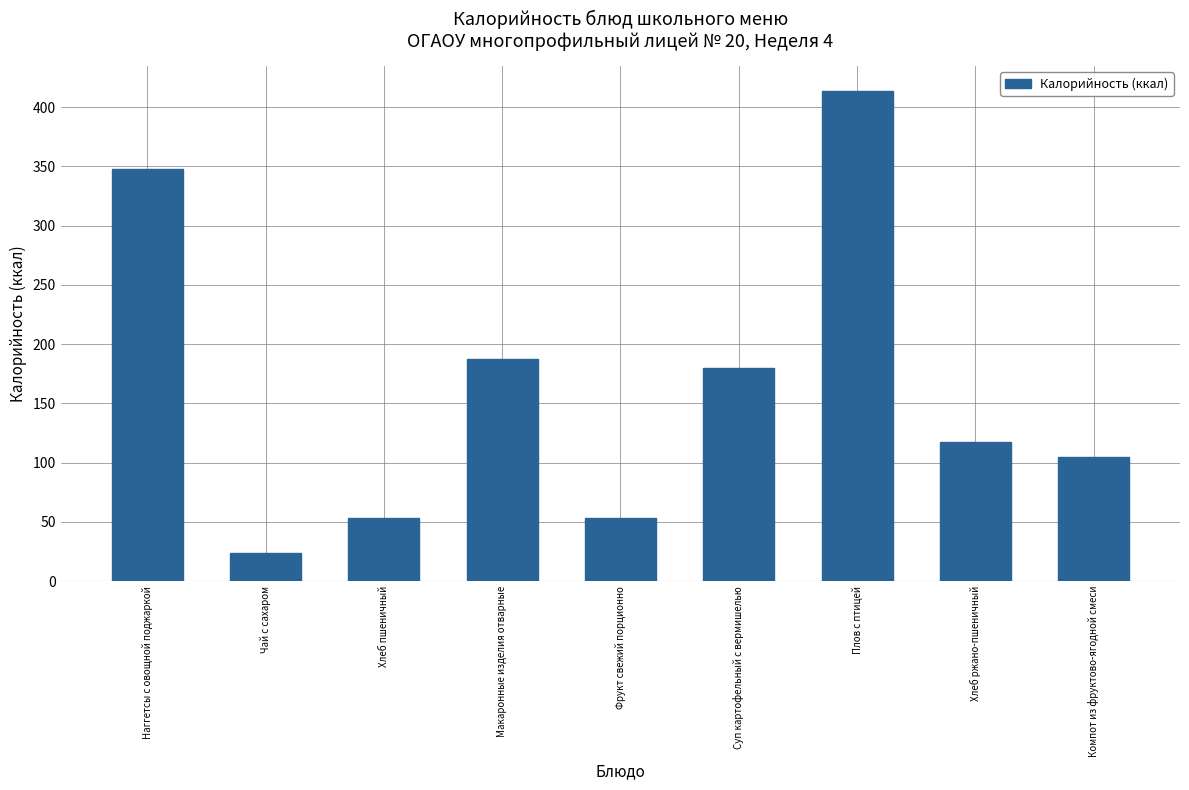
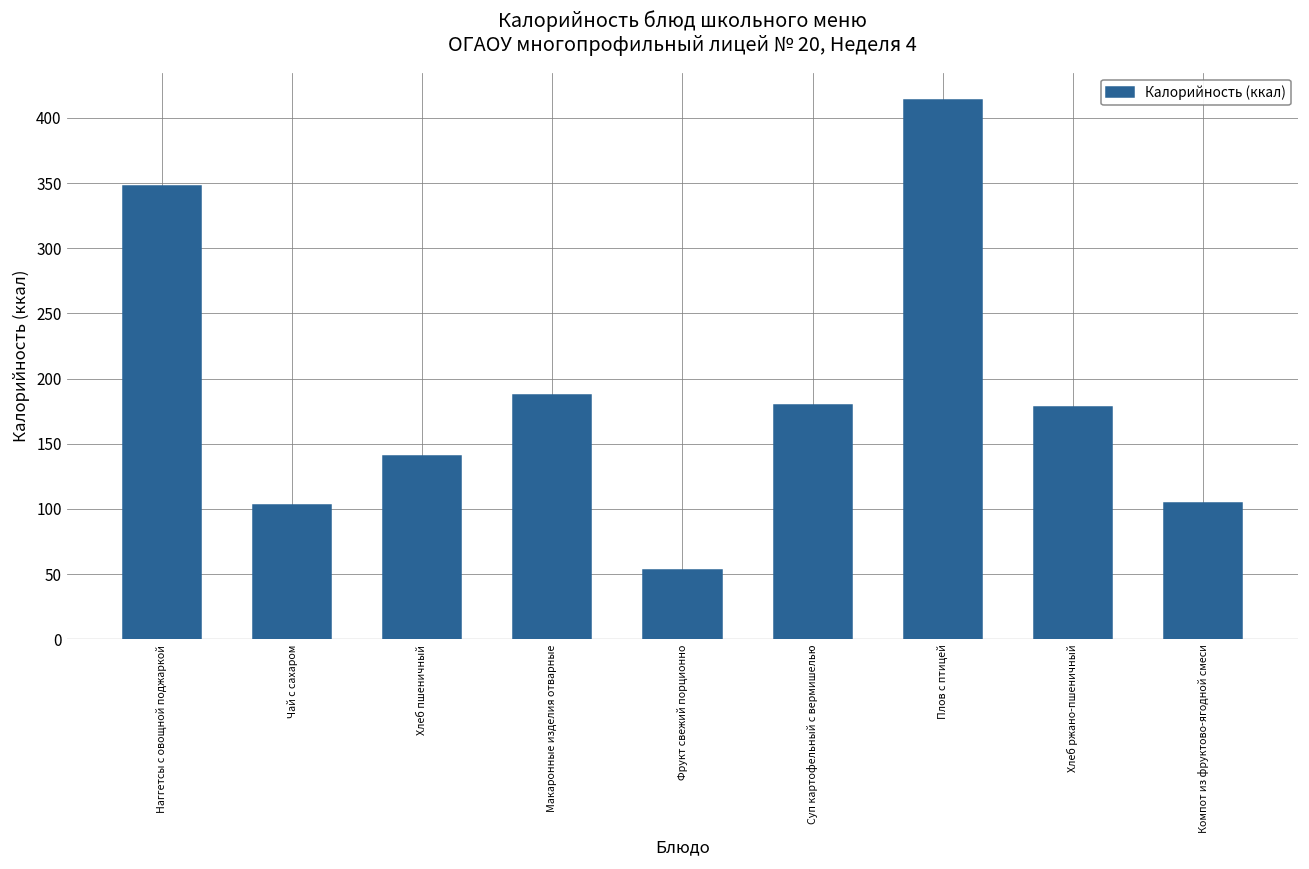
  {
    "Наггетсы с овощной поджаркой": 348,
-   "Чай с сахаром": 23,
-   "Хлеб пшеничный": 53,
+   "Чай с сахаром": 103,
+   "Хлеб пшеничный": 141,
    "Макаронные изделия отварные": 187,
    "Фрукт свежий порционно": 53,
    "Суп картофельный с вермишелью": 180,
    "Плов с птицей": 414,
-   "Хлеб ржано-пшеничный": 117,
+   "Хлеб ржано-пшеничный": 178,
    "Компот из фруктово-ягодной смеси": 104
  }
